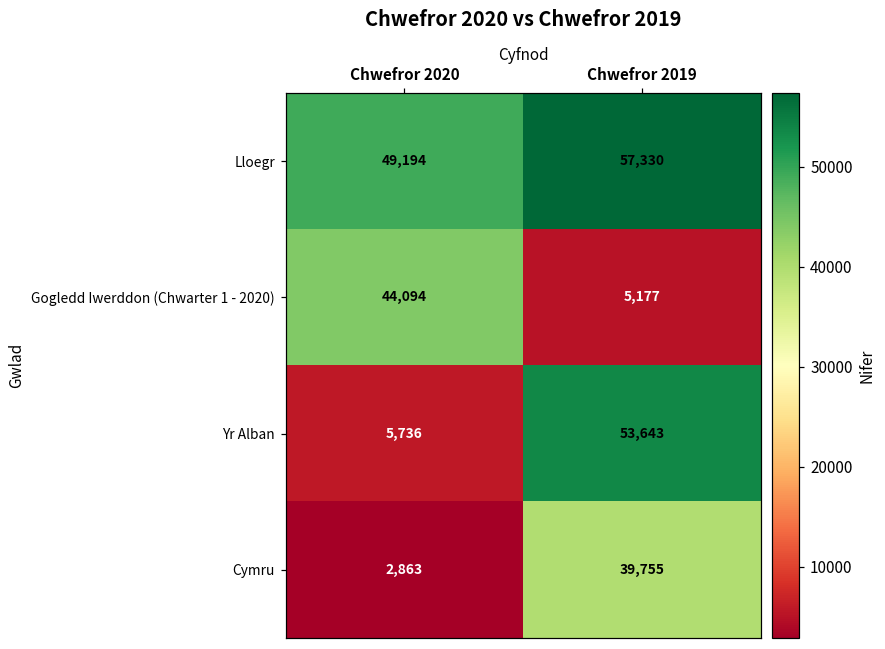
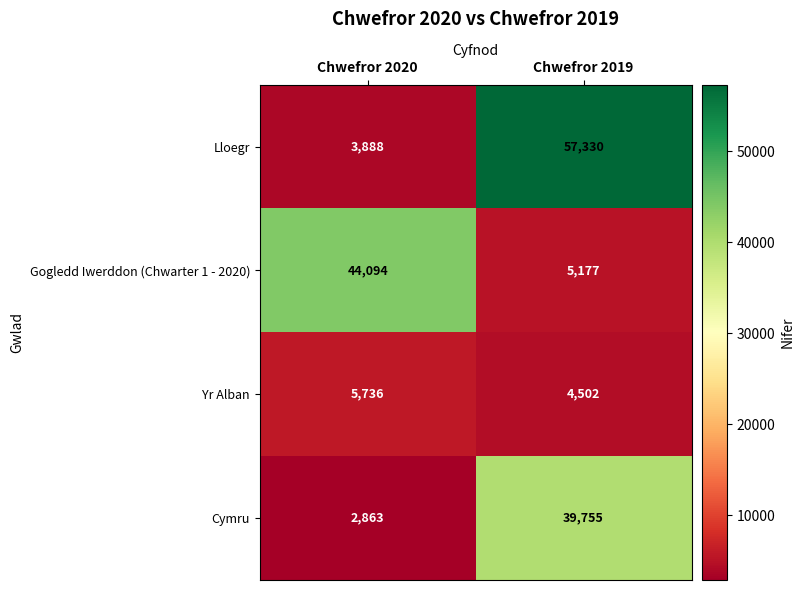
  {
    "Lloegr": {
-     "Chwefror 2020": "49,194",
+     "Chwefror 2020": "3,888",
      "Chwefror 2019": "57,330"
    },
    "Gogledd Iwerddon (Chwarter 1 - 2020)": {
      "Chwefror 2020": "44,094",
      "Chwefror 2019": "5,177"
    },
    "Yr Alban": {
      "Chwefror 2020": "5,736",
-     "Chwefror 2019": "53,643"
+     "Chwefror 2019": "4,502"
    },
    "Cymru": {
      "Chwefror 2020": "2,863",
      "Chwefror 2019": "39,755"
    }
  }
